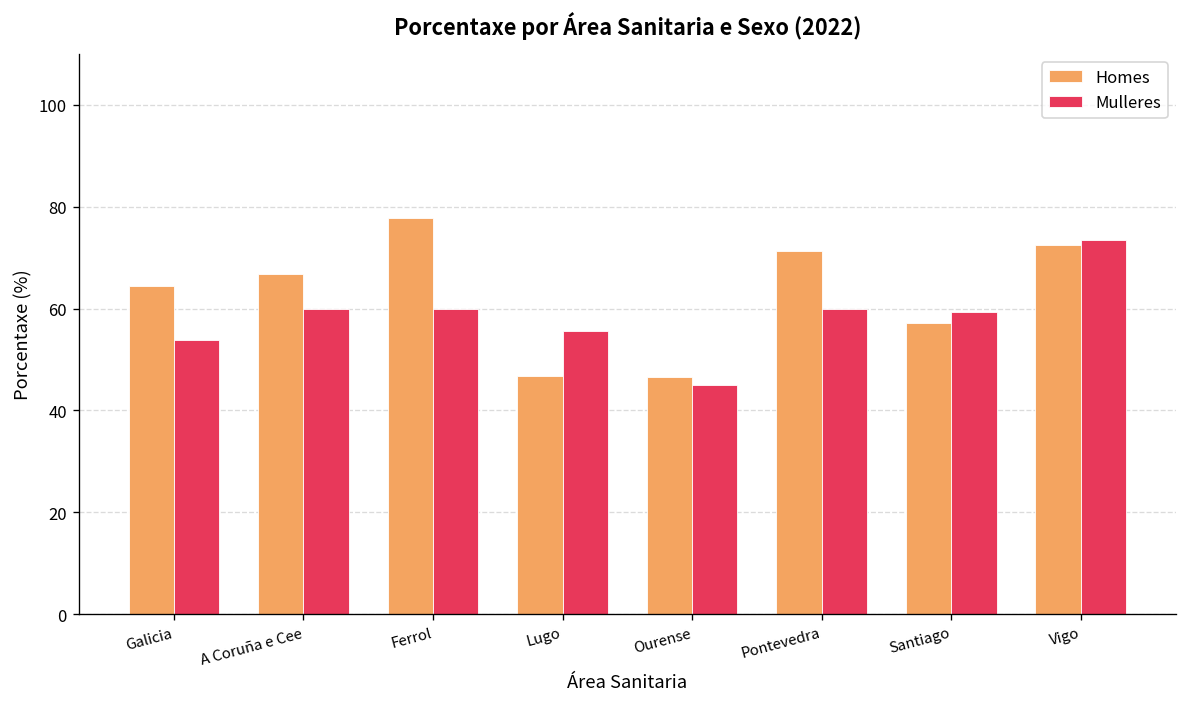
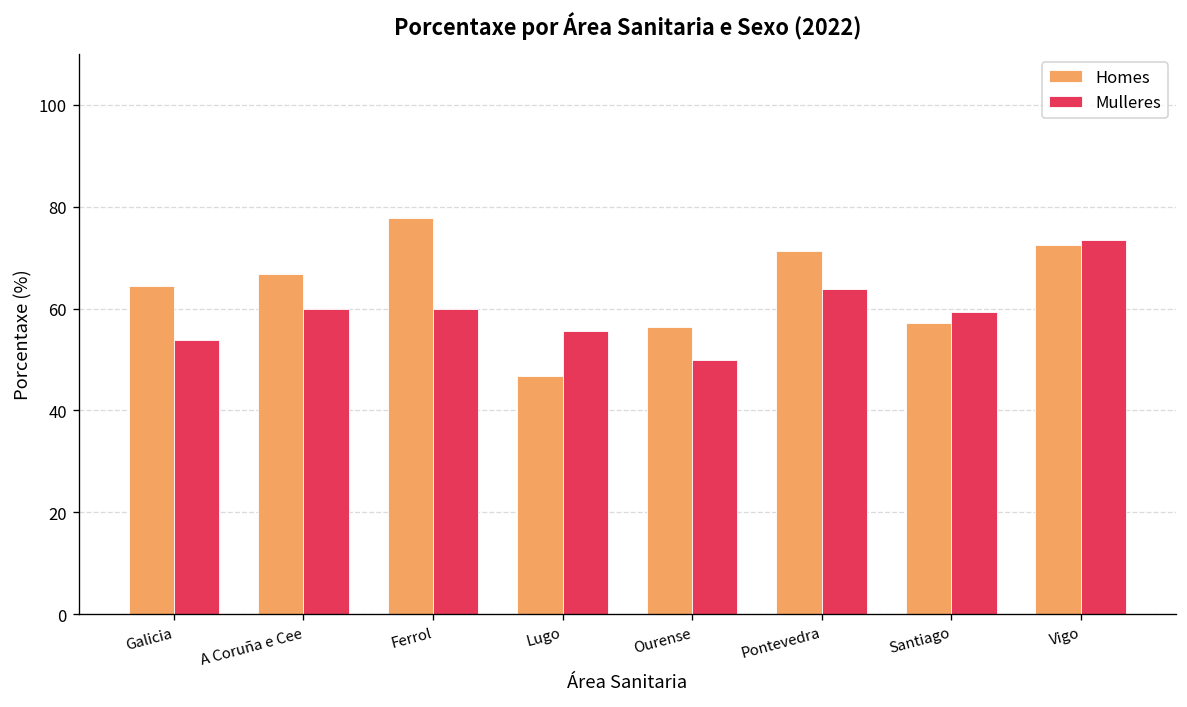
  {
    "Homes": {
      "Galicia": 65,
      "A Coruña e Cee": 67,
      "Ferrol": 78,
      "Lugo": 47,
-     "Ourense": 47,
+     "Ourense": 56,
      "Pontevedra": 71,
      "Santiago": 57,
      "Vigo": 73
    },
    "Mulleres": {
      "Galicia": 54,
      "A Coruña e Cee": 60,
      "Ferrol": 60,
      "Lugo": 56,
-     "Ourense": 45,
-     "Pontevedra": 60,
+     "Ourense": 50,
+     "Pontevedra": 64,
      "Santiago": 59,
      "Vigo": 74
    }
  }
